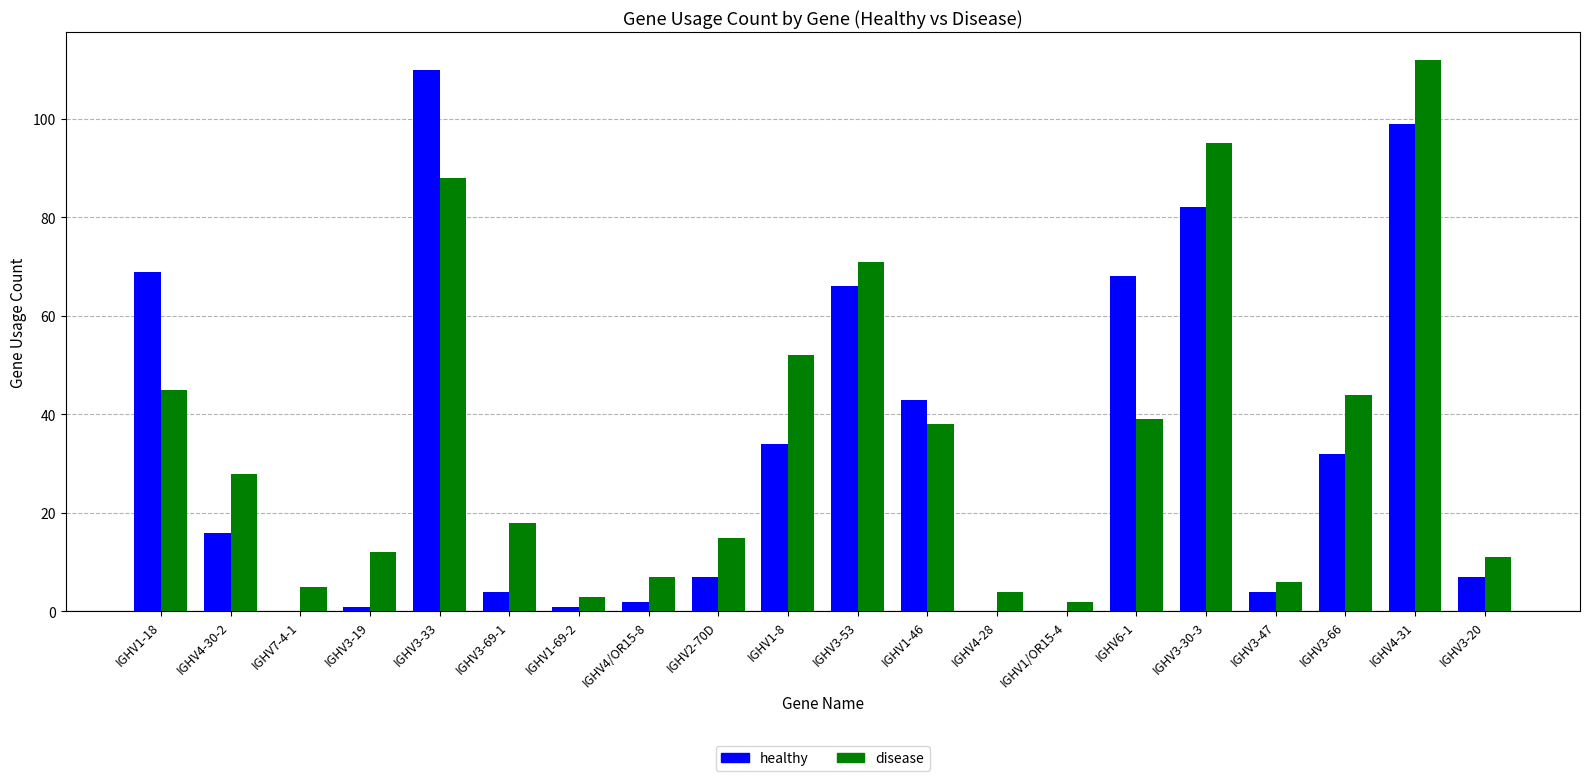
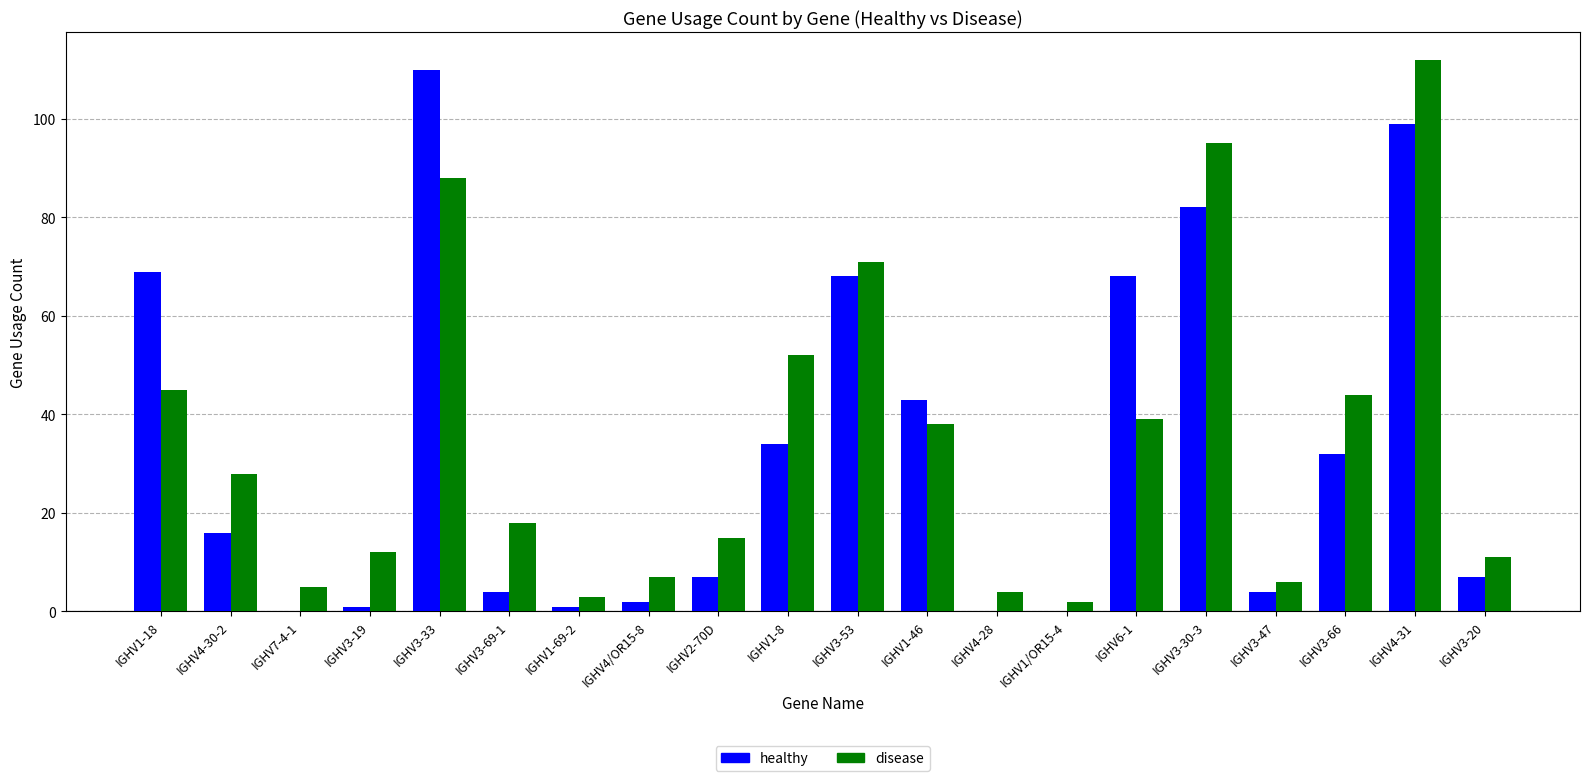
  {
    "healthy": {
      "IGHV1-18": 69,
      "IGHV4-30-2": 16,
      "IGHV7-4-1": 0,
      "IGHV3-19": 1,
      "IGHV3-33": 110,
      "IGHV3-69-1": 4,
      "IGHV1-69-2": 1,
      "IGHV4/OR15-8": 2,
      "IGHV2-70D": 7,
      "IGHV1-8": 34,
-     "IGHV3-53": 66,
+     "IGHV3-53": 68,
      "IGHV1-46": 43,
      "IGHV4-28": 0,
      "IGHV1/OR15-4": 0,
      "IGHV6-1": 68,
      "IGHV3-30-3": 82,
      "IGHV3-47": 4,
      "IGHV3-66": 32,
      "IGHV4-31": 99,
      "IGHV3-20": 7
    },
    "disease": {
      "IGHV1-18": 45,
      "IGHV4-30-2": 28,
      "IGHV7-4-1": 5,
      "IGHV3-19": 12,
      "IGHV3-33": 88,
      "IGHV3-69-1": 18,
      "IGHV1-69-2": 3,
      "IGHV4/OR15-8": 7,
      "IGHV2-70D": 15,
      "IGHV1-8": 52,
      "IGHV3-53": 71,
      "IGHV1-46": 38,
      "IGHV4-28": 4,
      "IGHV1/OR15-4": 2,
      "IGHV6-1": 39,
      "IGHV3-30-3": 95,
      "IGHV3-47": 6,
      "IGHV3-66": 44,
      "IGHV4-31": 112,
      "IGHV3-20": 11
    }
  }
